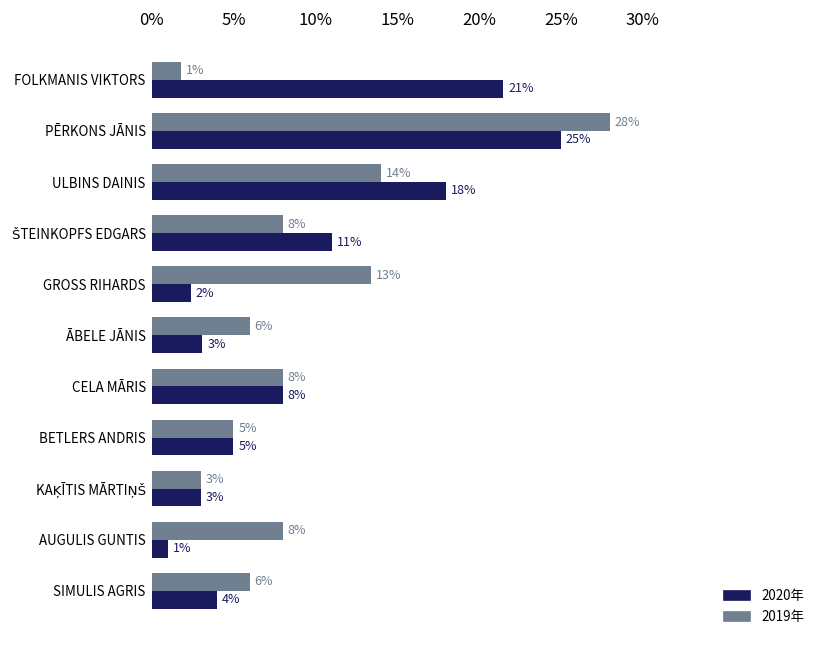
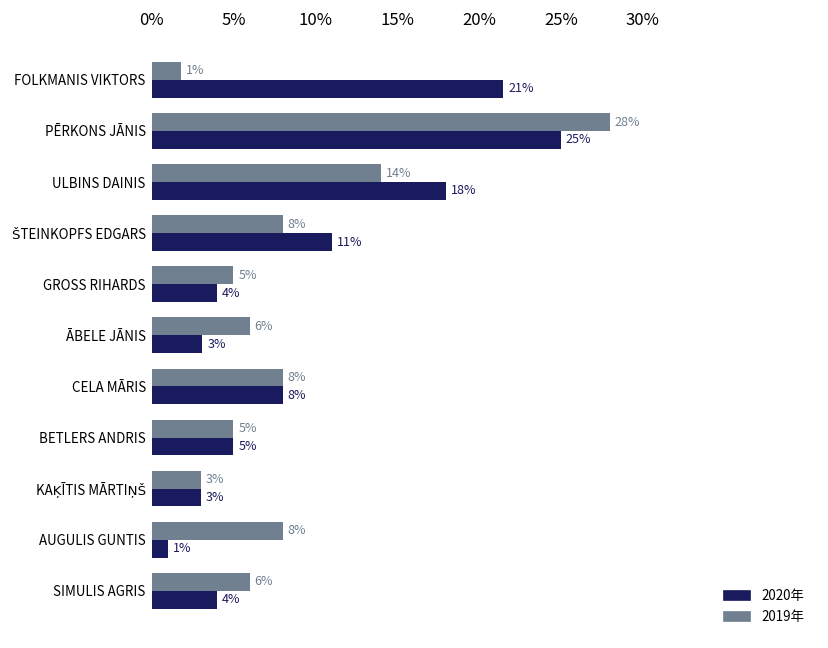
  {
    "2019年": {
      "PĒRKONS JĀNIS": "28%",
      "ULBINS DAINIS": "14%",
      "ŠTEINKOPFS EDGARS": "8%",
-     "GROSS RIHARDS": "13%",
+     "GROSS RIHARDS": "5%",
      "ĀBELE JĀNIS": "6%",
      "CELA MĀRIS": "8%",
      "BETLERS ANDRIS": "5%",
      "KAĶĪTIS MĀRTIŅŠ": "3%",
      "AUGULIS GUNTIS": "8%",
      "SIMULIS AGRIS": "6%"
    },
    "2020年": {
      "FOLKMANIS VIKTORS": "21%",
      "PĒRKONS JĀNIS": "25%",
      "ULBINS DAINIS": "18%",
      "ŠTEINKOPFS EDGARS": "11%",
-     "GROSS RIHARDS": "2%",
+     "GROSS RIHARDS": "4%",
      "ĀBELE JĀNIS": "3%",
      "CELA MĀRIS": "8%",
      "BETLERS ANDRIS": "5%",
      "KAĶĪTIS MĀRTIŅŠ": "3%",
      "AUGULIS GUNTIS": "1%",
      "SIMULIS AGRIS": "4%"
    }
  }
